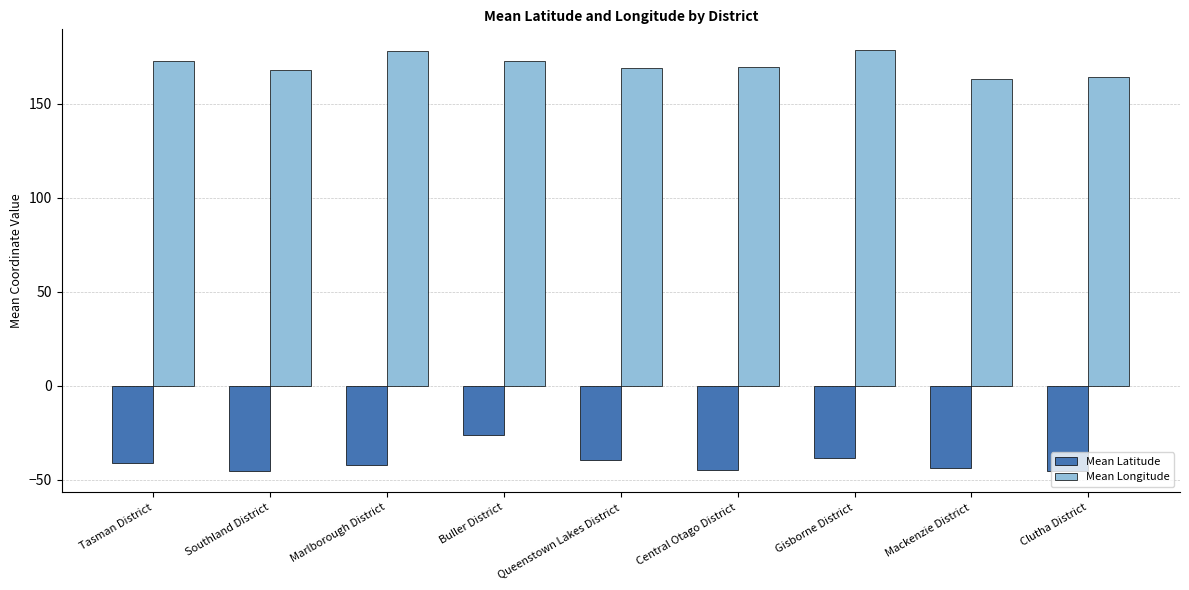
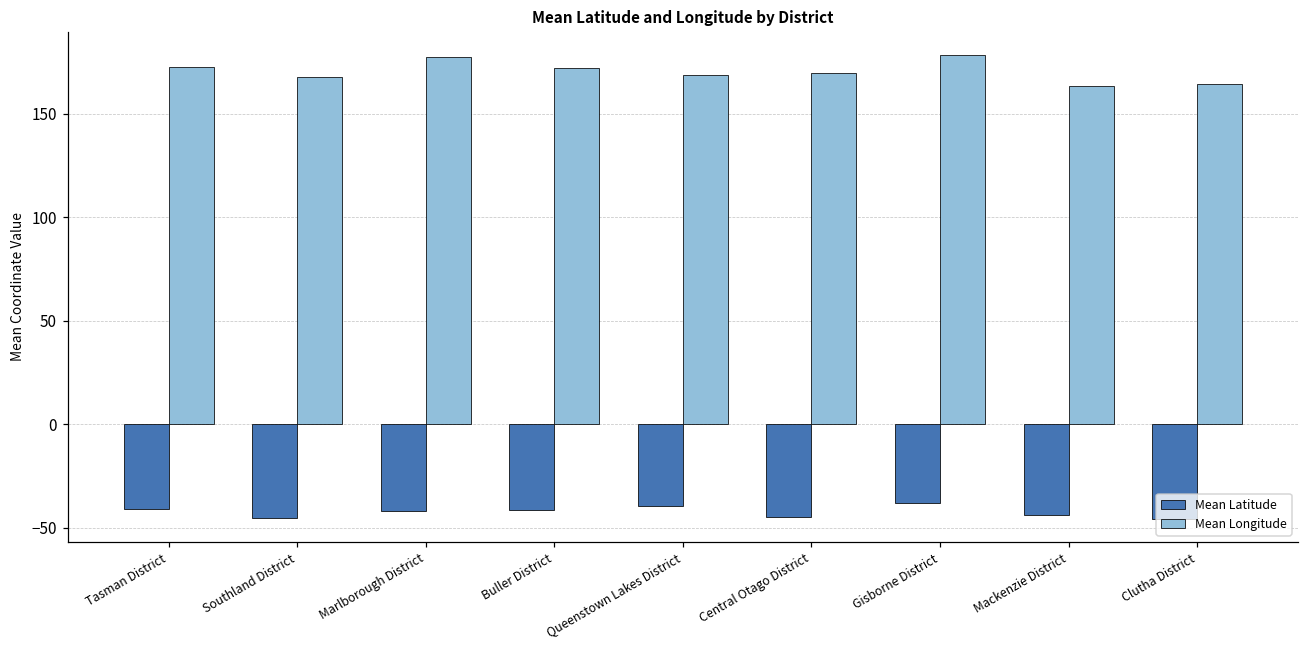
  {
    "Mean Latitude": {
      "Tasman District": -41,
      "Southland District": -45,
      "Marlborough District": -42,
-     "Buller District": -26,
+     "Buller District": -41,
      "Queenstown Lakes District": -40,
      "Central Otago District": -45,
      "Gisborne District": -38,
      "Mackenzie District": -44
    },
    "Mean Longitude": {
      "Tasman District": 173,
      "Southland District": 168,
      "Marlborough District": 178,
      "Buller District": 172,
      "Queenstown Lakes District": 169,
      "Central Otago District": 170,
      "Gisborne District": 178,
      "Mackenzie District": 163,
      "Clutha District": 164
    }
  }
